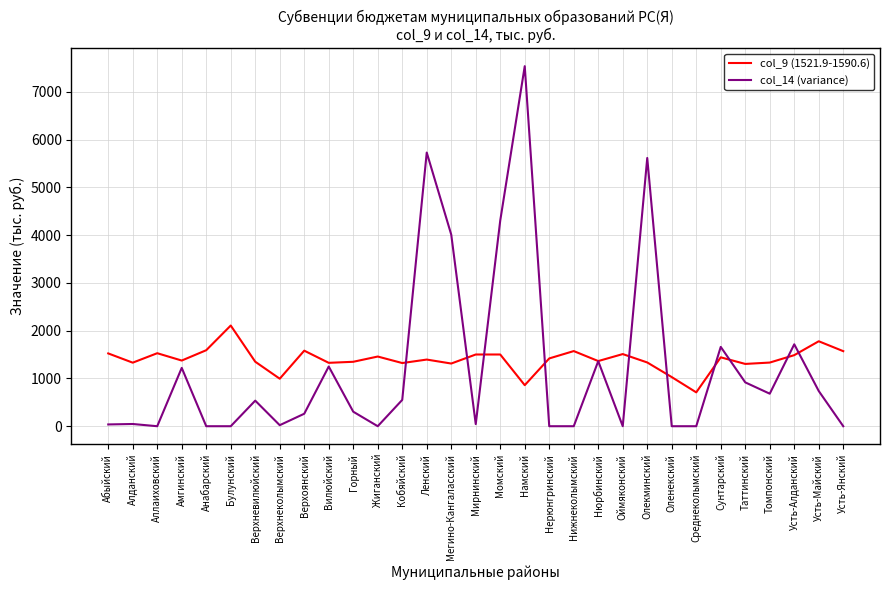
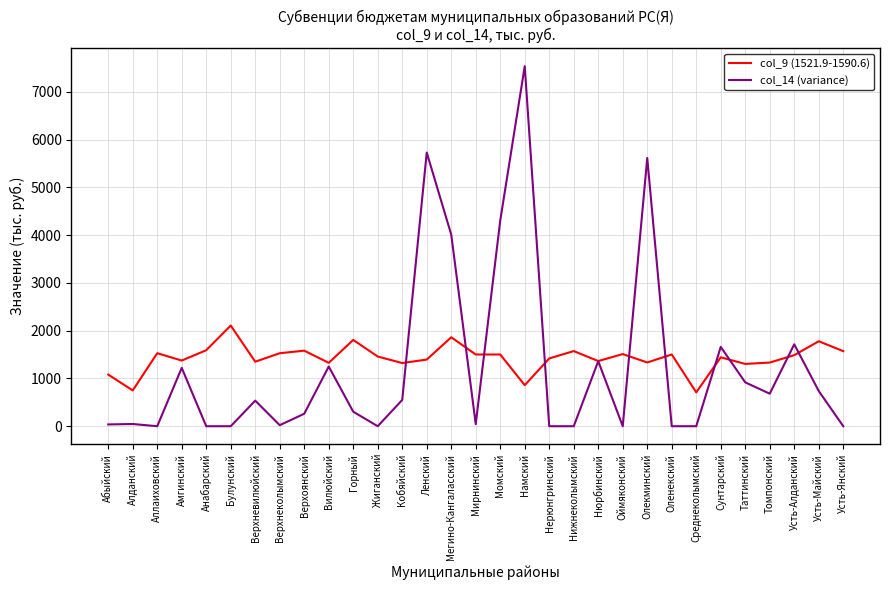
  {
    "col_9 (1521.9-1590.6)": {
-     "Абыйский": 1500,
-     "Алданский": 1300,
+     "Абыйский": 1100,
+     "Алданский": 700,
      "Аллаиховский": 1500,
      "Амгинский": 1400,
      "Анабарский": 1600,
      "Булунский": 2100,
      "Верхневилюйский": 1300,
-     "Верхнеколымский": 1000,
+     "Верхнеколымский": 1500,
      "Верхоянский": 1600,
      "Вилюйский": 1300,
-     "Горный": 1300,
+     "Горный": 1800,
      "Жиганский": 1500,
      "Кобяйский": 1300,
      "Ленский": 1400,
-     "Мегино-Кангаласский": 1300,
+     "Мегино-Кангаласский": 1900,
      "Мирнинский": 1500,
      "Момский": 1500,
      "Намский": 900,
      "Нерюнгринский": 1400,
      "Нижнеколымский": 1600,
      "Оймяконский": 1500,
      "Олекминский": 1300,
-     "Оленекский": 1000,
+     "Оленекский": 1500,
      "Среднеколымский": 700,
      "Сунтарский": 1400,
      "Таттинский": 1300,
      "Томпонский": 1300,
      "Усть-Алданский": 1500,
      "Усть-Майский": 1800,
      "Усть-Янский": 1600
    },
    "col_14 (variance)": {
      "Абыйский": 0,
      "Алданский": 0,
      "Аллаиховский": 0,
      "Амгинский": 1200,
      "Анабарский": 0,
      "Булунский": 0,
      "Верхневилюйский": 500,
      "Верхнеколымский": 0,
      "Верхоянский": 300,
      "Вилюйский": 1200,
      "Горный": 300,
      "Жиганский": 0,
      "Кобяйский": 600,
      "Ленский": 5700,
      "Мегино-Кангаласский": 4000,
      "Мирнинский": 0,
      "Момский": 4300,
      "Намский": 7500,
      "Нерюнгринский": 0,
      "Нижнеколымский": 0,
      "Оймяконский": 0,
      "Олекминский": 5600,
      "Оленекский": 0,
      "Среднеколымский": 0,
      "Сунтарский": 1700,
      "Таттинский": 900,
      "Томпонский": 700,
      "Усть-Алданский": 1700,
      "Усть-Майский": 700,
      "Усть-Янский": 0
    }
  }
